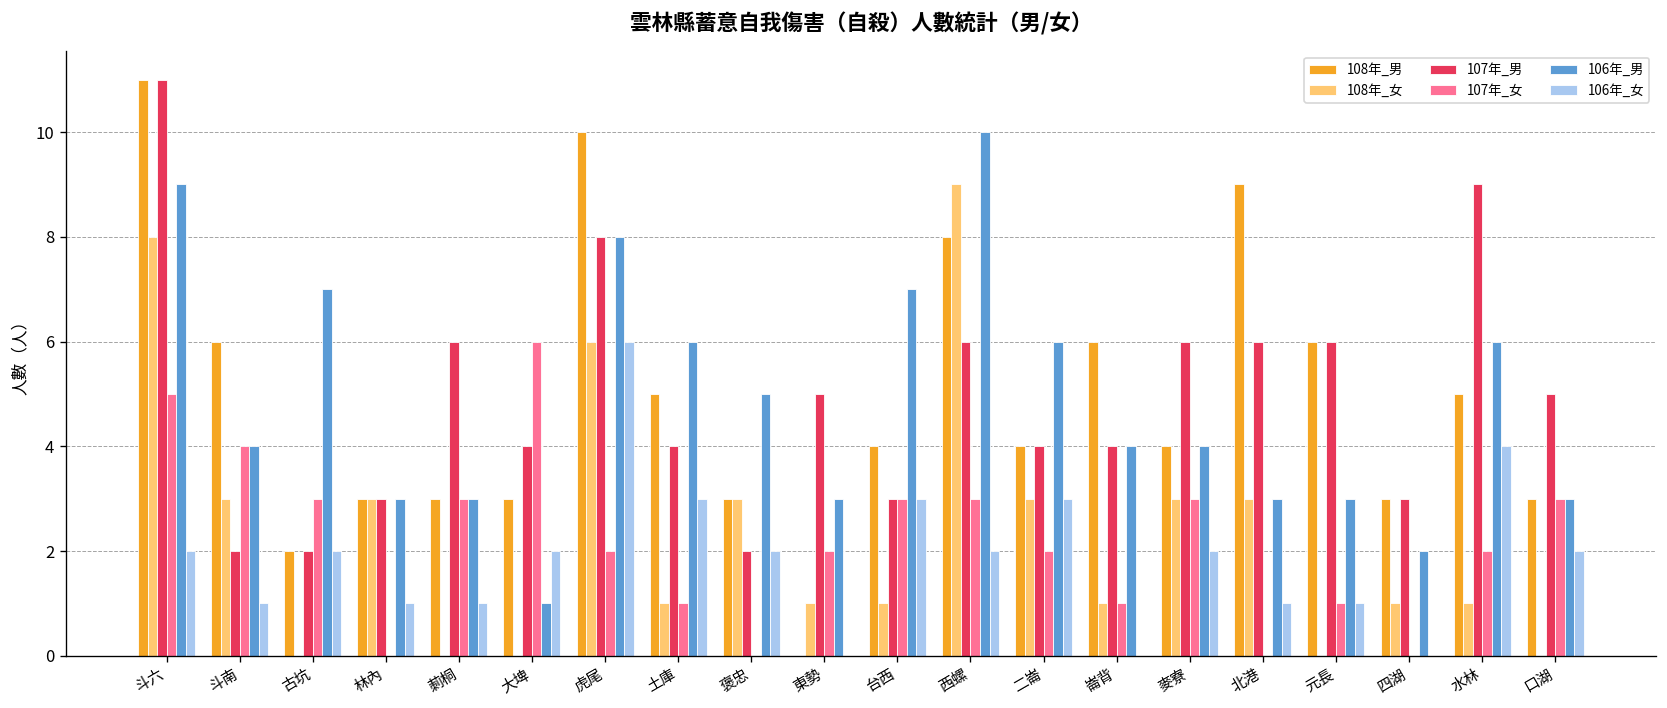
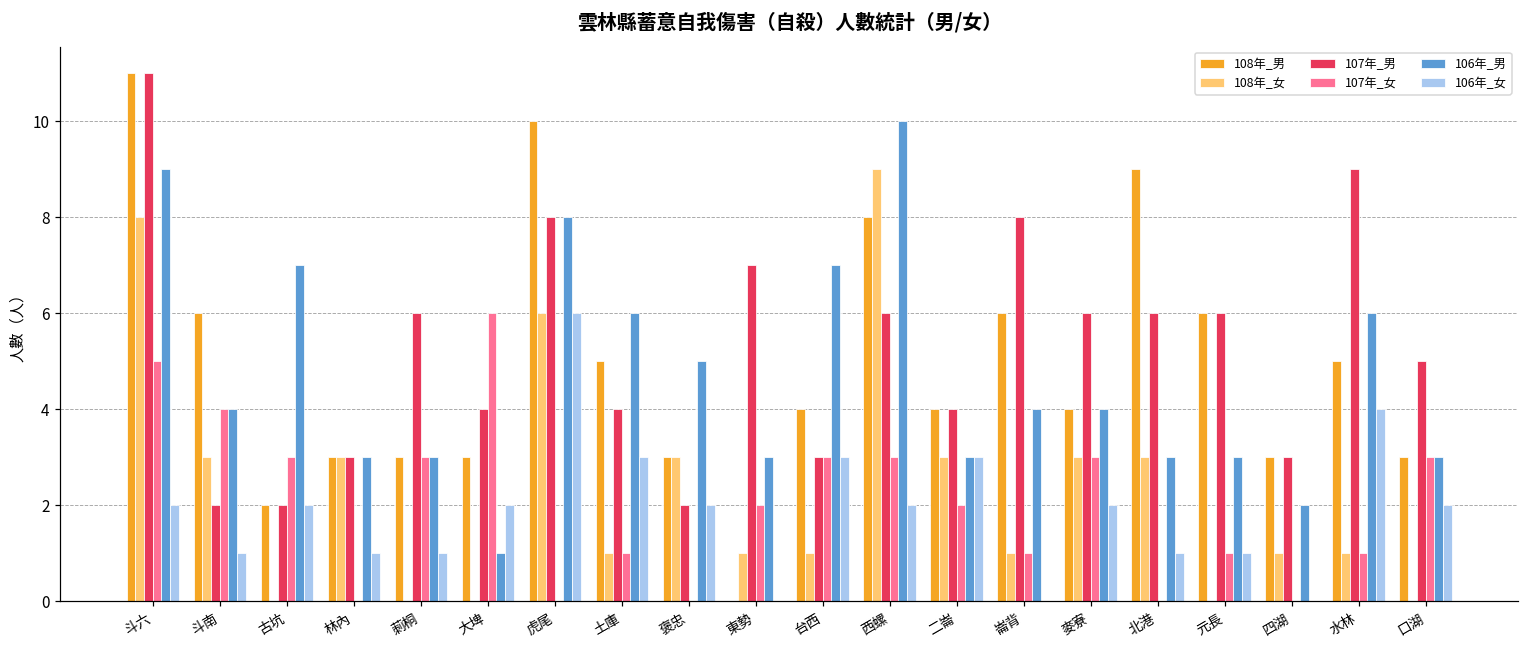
  {
    "108年_男": {
      "斗六": 11,
      "斗南": 6,
      "古坑": 2,
      "林內": 3,
      "莿桐": 3,
      "大埤": 3,
      "虎尾": 10,
      "土庫": 5,
      "褒忠": 3,
      "東勢": 0,
      "台西": 4,
      "西螺": 8,
      "二崙": 4,
      "崙背": 6,
      "麥寮": 4,
      "北港": 9,
      "元長": 6,
      "四湖": 3,
      "水林": 5,
      "口湖": 3
    },
    "108年_女": {
      "斗六": 8,
      "斗南": 3,
      "古坑": 0,
      "林內": 3,
      "莿桐": 0,
      "大埤": 0,
      "虎尾": 6,
      "土庫": 1,
      "褒忠": 3,
      "東勢": 1,
      "台西": 1,
      "西螺": 9,
      "二崙": 3,
      "崙背": 1,
      "麥寮": 3,
      "北港": 3,
      "元長": 0,
      "四湖": 1,
      "水林": 1,
      "口湖": 0
    },
    "107年_男": {
      "斗六": 11,
      "斗南": 2,
      "古坑": 2,
      "林內": 3,
      "莿桐": 6,
      "大埤": 4,
      "虎尾": 8,
      "土庫": 4,
      "褒忠": 2,
-     "東勢": 5,
+     "東勢": 7,
      "台西": 3,
      "西螺": 6,
      "二崙": 4,
-     "崙背": 4,
+     "崙背": 8,
      "麥寮": 6,
      "北港": 6,
      "元長": 6,
      "四湖": 3,
      "水林": 9,
      "口湖": 5
    },
    "107年_女": {
      "斗六": 5,
      "斗南": 4,
      "古坑": 3,
      "林內": 0,
      "莿桐": 3,
      "大埤": 6,
-     "虎尾": 2,
+     "虎尾": 0,
      "土庫": 1,
      "褒忠": 0,
      "東勢": 2,
      "台西": 3,
      "西螺": 3,
      "二崙": 2,
      "崙背": 1,
      "麥寮": 3,
      "北港": 0,
      "元長": 1,
      "四湖": 0,
-     "水林": 2,
+     "水林": 1,
      "口湖": 3
    },
    "106年_男": {
      "斗六": 9,
      "斗南": 4,
      "古坑": 7,
      "林內": 3,
      "莿桐": 3,
      "大埤": 1,
      "虎尾": 8,
      "土庫": 6,
      "褒忠": 5,
      "東勢": 3,
      "台西": 7,
      "西螺": 10,
-     "二崙": 6,
+     "二崙": 3,
      "崙背": 4,
      "麥寮": 4,
      "北港": 3,
      "元長": 3,
      "四湖": 2,
      "水林": 6,
      "口湖": 3
    },
    "106年_女": {
      "斗六": 2,
      "斗南": 1,
      "古坑": 2,
      "林內": 1,
      "莿桐": 1,
      "大埤": 2,
      "虎尾": 6,
      "土庫": 3,
      "褒忠": 2,
      "東勢": 0,
      "台西": 3,
      "西螺": 2,
      "二崙": 3,
      "崙背": 0,
      "麥寮": 2,
      "北港": 1,
      "元長": 1,
      "四湖": 0,
      "水林": 4,
      "口湖": 2
    }
  }
